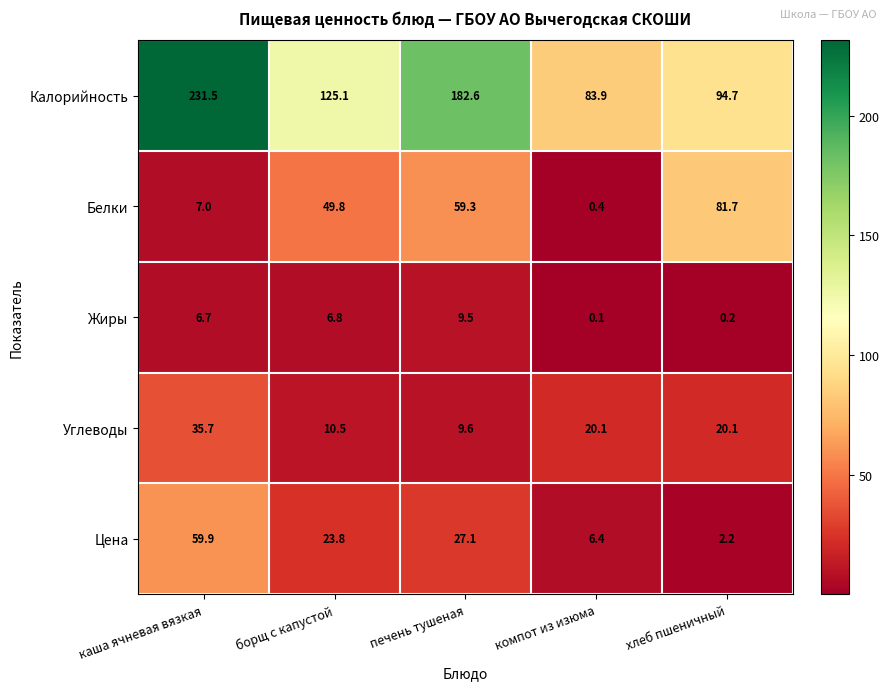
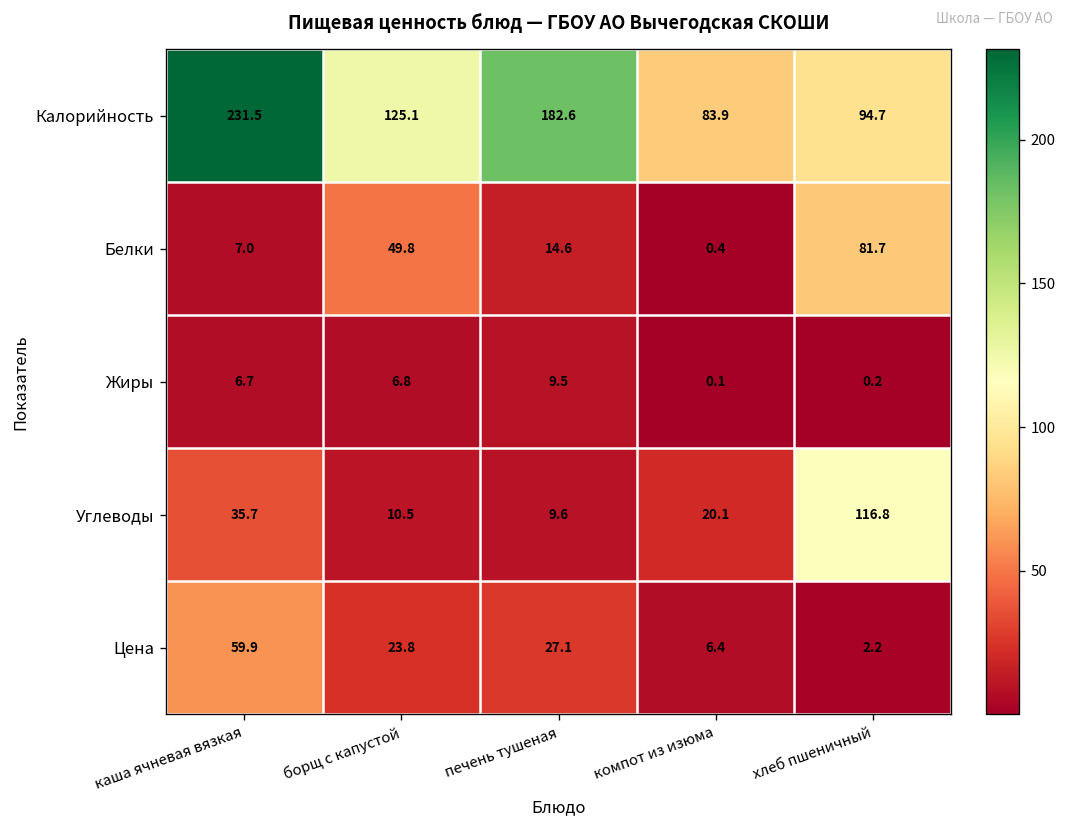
  {
    "Калорийность": {
      "каша ячневая вязкая": 231.5,
      "борщ с капустой": 125.1,
      "печень тушеная": 182.6,
      "компот из изюма": 83.9,
      "хлеб пшеничный": 94.7
    },
    "Белки": {
      "каша ячневая вязкая": 7.0,
      "борщ с капустой": 49.8,
-     "печень тушеная": 59.3,
+     "печень тушеная": 14.6,
      "компот из изюма": 0.4,
      "хлеб пшеничный": 81.7
    },
    "Жиры": {
      "каша ячневая вязкая": 6.7,
      "борщ с капустой": 6.8,
      "печень тушеная": 9.5,
      "компот из изюма": 0.1,
      "хлеб пшеничный": 0.2
    },
    "Углеводы": {
      "каша ячневая вязкая": 35.7,
      "борщ с капустой": 10.5,
      "печень тушеная": 9.6,
      "компот из изюма": 20.1,
-     "хлеб пшеничный": 20.1
+     "хлеб пшеничный": 116.8
    },
    "Цена": {
      "каша ячневая вязкая": 59.9,
      "борщ с капустой": 23.8,
      "печень тушеная": 27.1,
      "компот из изюма": 6.4,
      "хлеб пшеничный": 2.2
    }
  }
